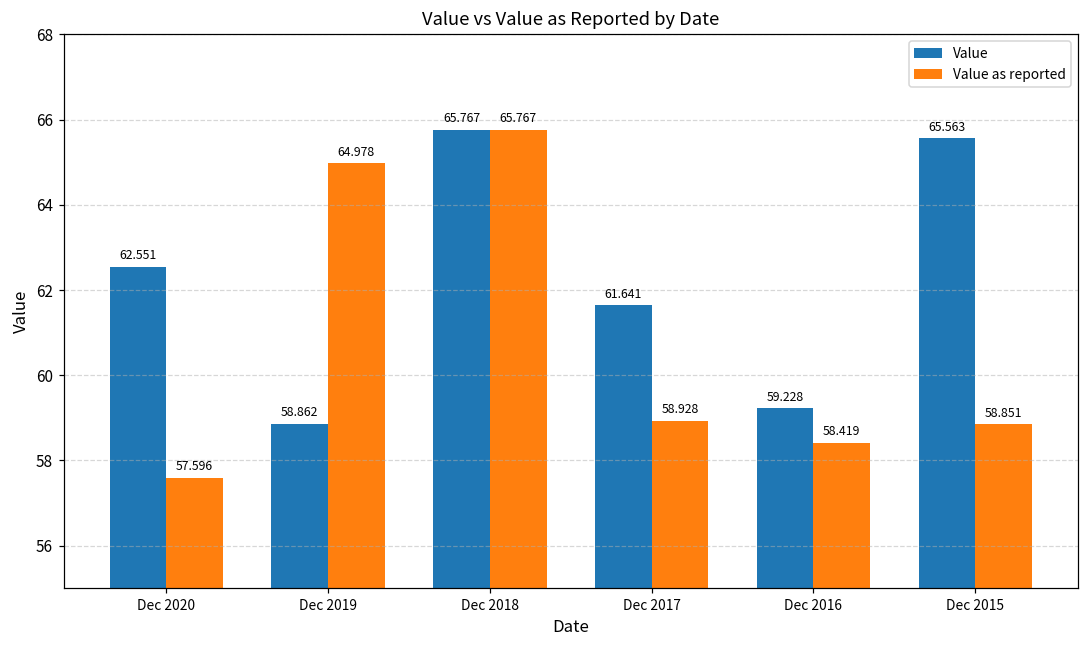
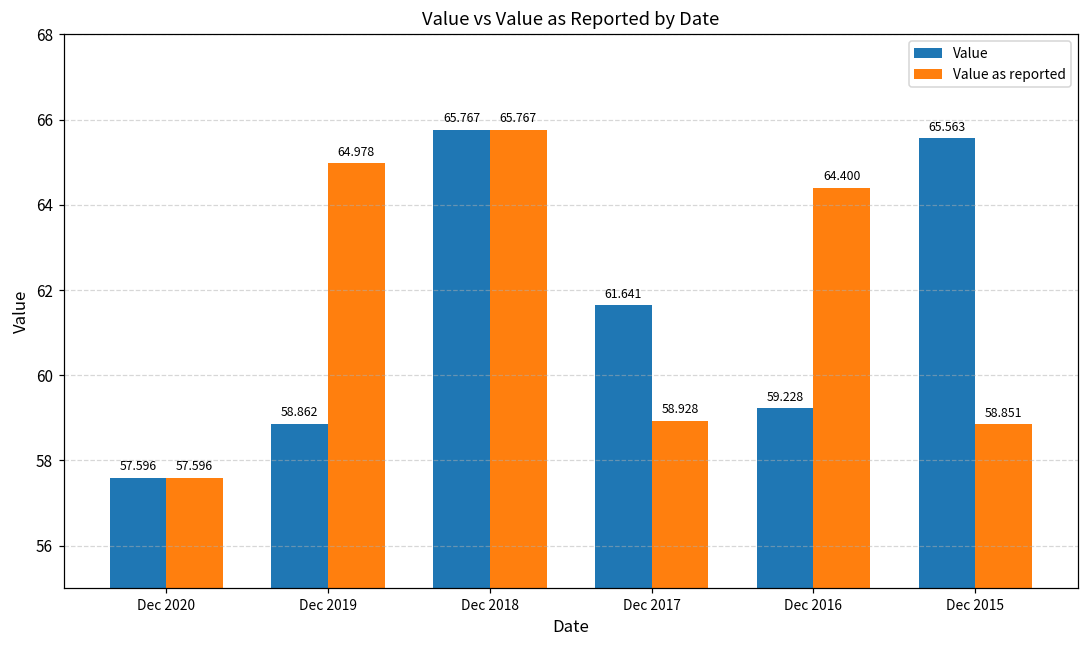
  {
    "Value": {
-     "Dec 2020": 62.551,
+     "Dec 2020": 57.596,
      "Dec 2019": 58.862,
      "Dec 2018": 65.767,
      "Dec 2017": 61.641,
      "Dec 2016": 59.228,
      "Dec 2015": 65.563
    },
    "Value as reported": {
      "Dec 2020": 57.596,
      "Dec 2019": 64.978,
      "Dec 2018": 65.767,
      "Dec 2017": 58.928,
-     "Dec 2016": 58.419,
+     "Dec 2016": 64.400,
      "Dec 2015": 58.851
    }
  }
